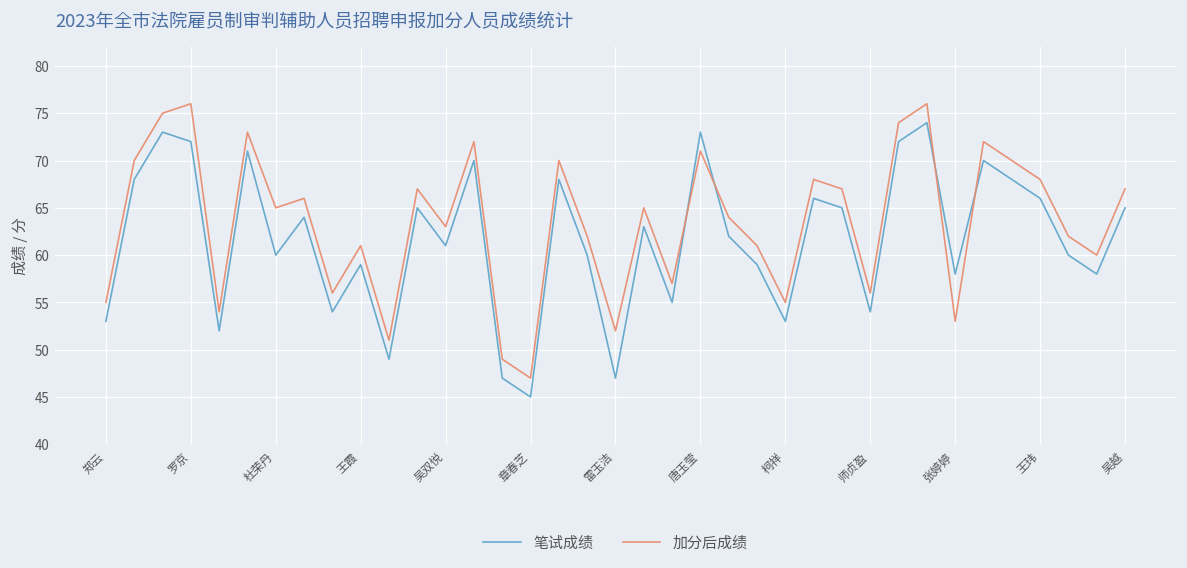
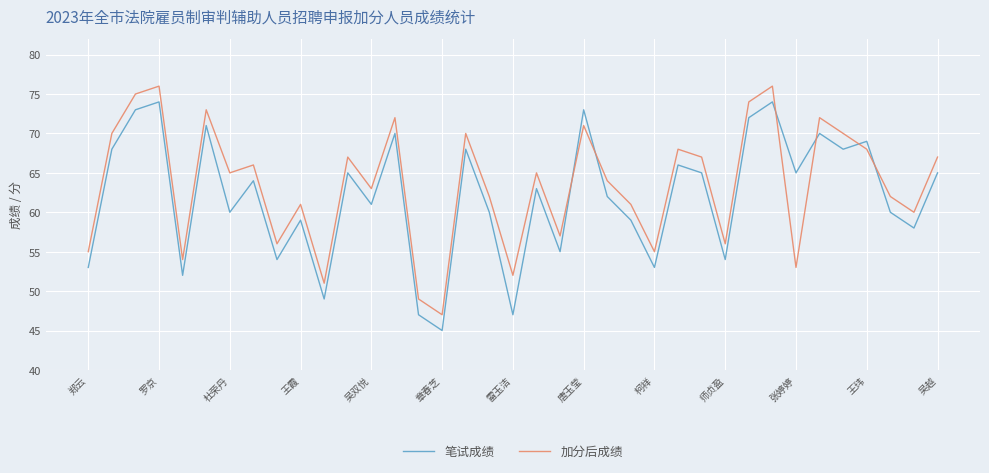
  {
    "笔试成绩": {
      "郑云": 53,
-     "罗京": 72,
+     "罗京": 74,
      "杜荣丹": 60,
      "王霞": 59,
      "吴双悦": 61,
      "章春芝": 45,
      "雷玉洁": 47,
      "唐玉莹": 73,
      "柯祥": 53,
      "师贞盈": 54,
-     "张婷婷": 58,
-     "王玮": 66,
+     "张婷婷": 65,
+     "王玮": 69,
      "吴越": 65
    },
    "加分后成绩": {
      "郑云": 55,
      "罗京": 76,
      "杜荣丹": 65,
      "王霞": 61,
      "吴双悦": 63,
      "章春芝": 47,
      "雷玉洁": 52,
      "唐玉莹": 71,
      "柯祥": 55,
      "师贞盈": 56,
      "张婷婷": 53,
      "王玮": 68,
      "吴越": 67
    }
  }
